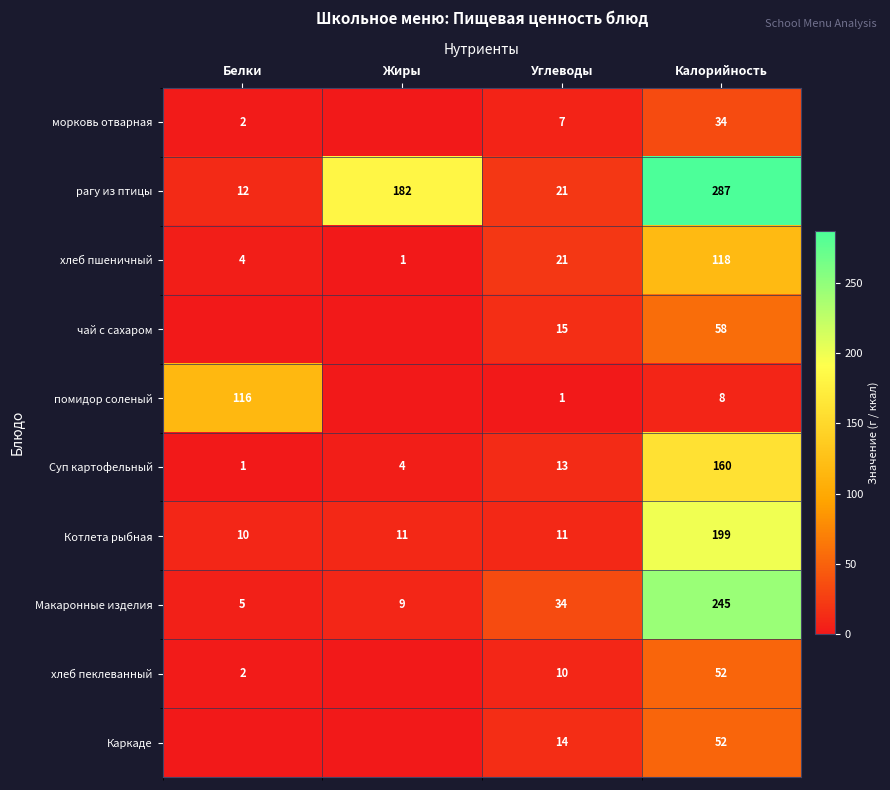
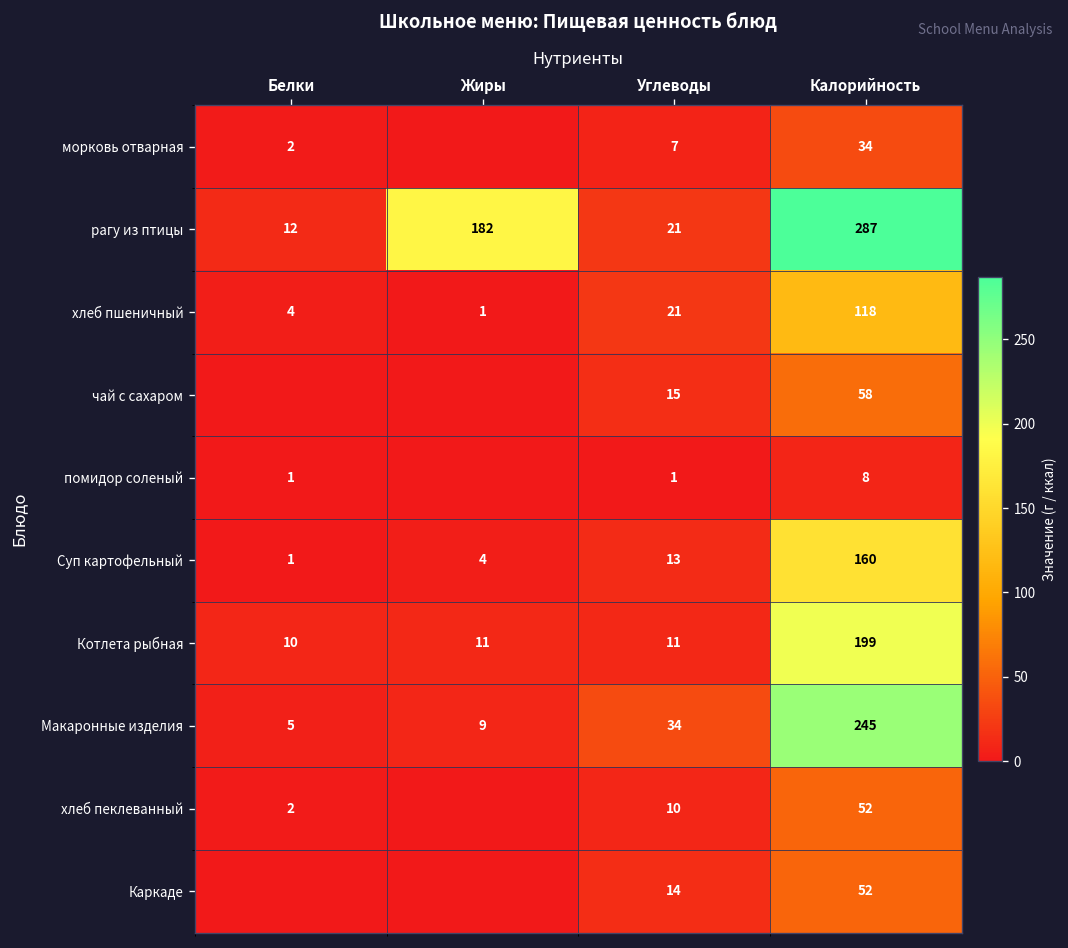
  {
    "морковь отварная": {
      "Белки": 2,
      "Углеводы": 7,
      "Калорийность": 34
    },
    "рагу из птицы": {
      "Белки": 12,
      "Жиры": 182,
      "Углеводы": 21,
      "Калорийность": 287
    },
    "хлеб пшеничный": {
      "Белки": 4,
      "Жиры": 1,
      "Углеводы": 21,
      "Калорийность": 118
    },
    "чай с сахаром": {
      "Углеводы": 15,
      "Калорийность": 58
    },
    "помидор соленый": {
-     "Белки": 116,
+     "Белки": 1,
      "Углеводы": 1,
      "Калорийность": 8
    },
    "Суп картофельный": {
      "Белки": 1,
      "Жиры": 4,
      "Углеводы": 13,
      "Калорийность": 160
    },
    "Котлета рыбная": {
      "Белки": 10,
      "Жиры": 11,
      "Углеводы": 11,
      "Калорийность": 199
    },
    "Макаронные изделия": {
      "Белки": 5,
      "Жиры": 9,
      "Углеводы": 34,
      "Калорийность": 245
    },
    "хлеб пеклеванный": {
      "Белки": 2,
      "Углеводы": 10,
      "Калорийность": 52
    },
    "Каркаде": {
      "Углеводы": 14,
      "Калорийность": 52
    }
  }
